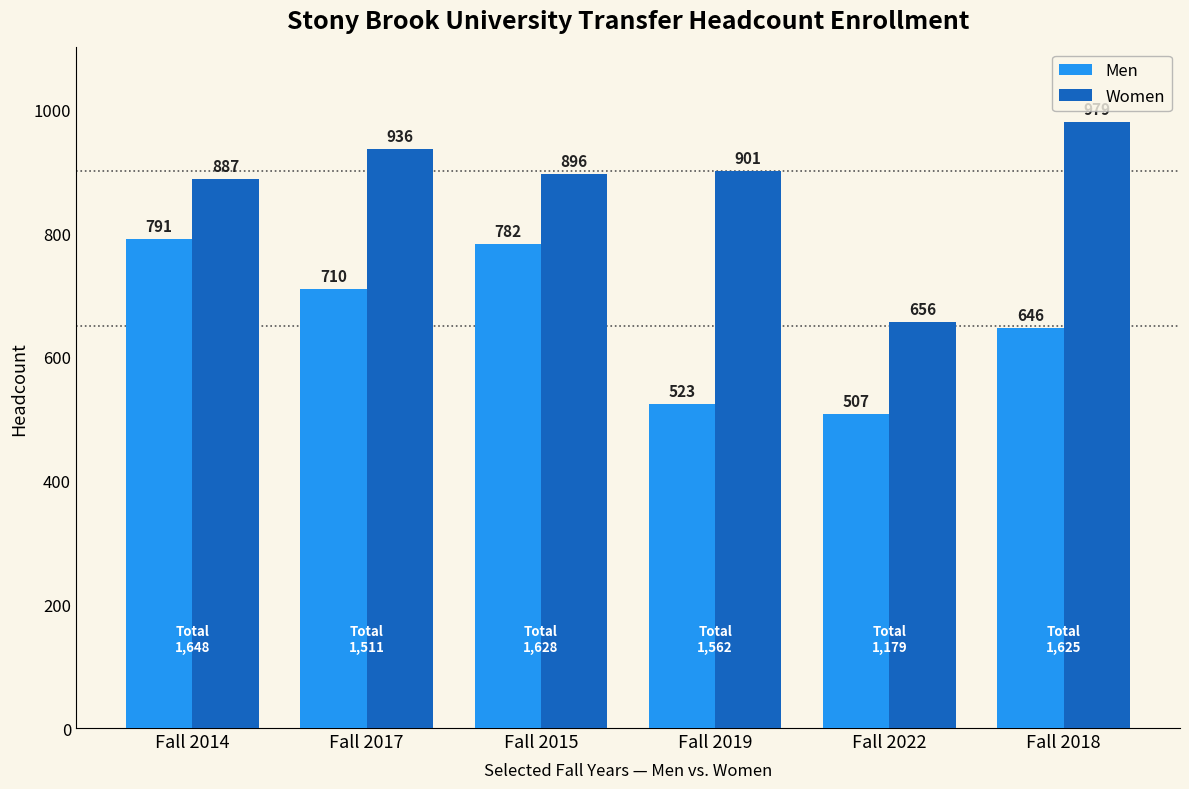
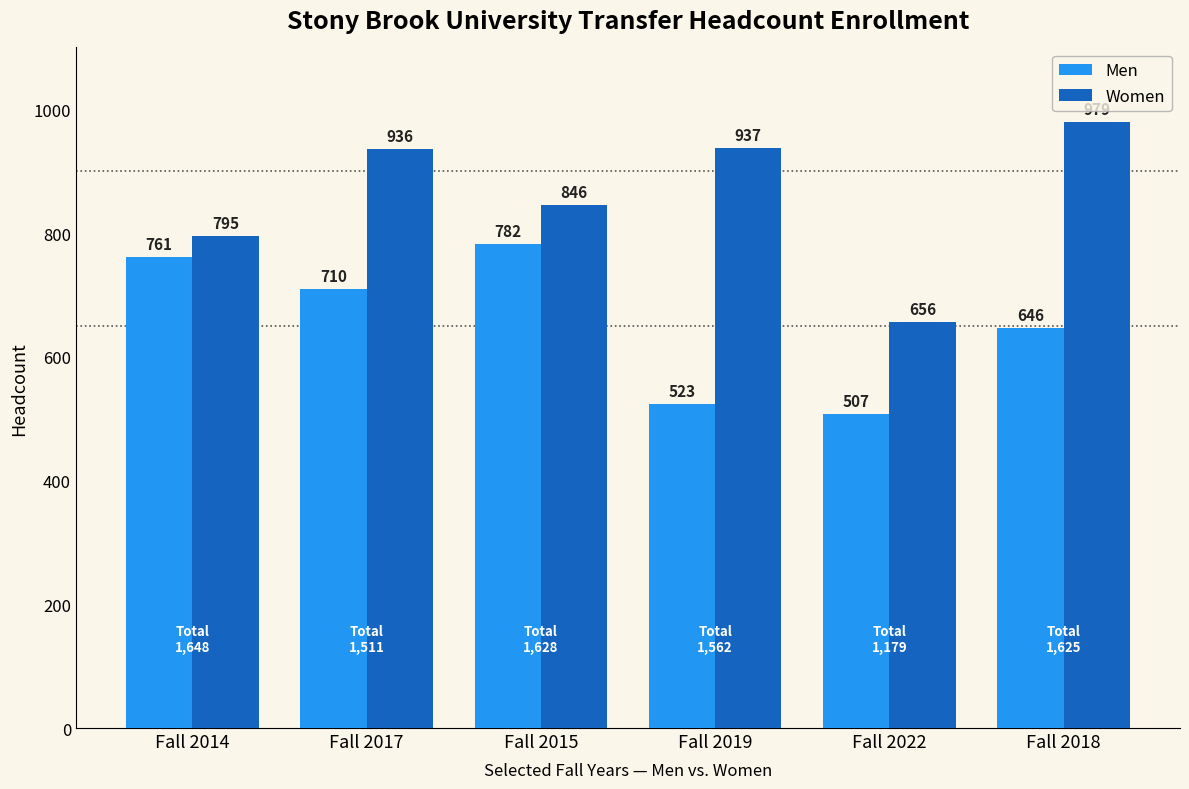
  {
    "Men": {
-     "Fall 2014": 791,
+     "Fall 2014": 761,
      "Fall 2017": 710,
      "Fall 2015": 782,
      "Fall 2019": 523,
      "Fall 2022": 507,
      "Fall 2018": 646
    },
    "Women": {
-     "Fall 2014": 887,
+     "Fall 2014": 795,
      "Fall 2017": 936,
-     "Fall 2015": 896,
-     "Fall 2019": 901,
+     "Fall 2015": 846,
+     "Fall 2019": 937,
      "Fall 2022": 656
    }
  }
